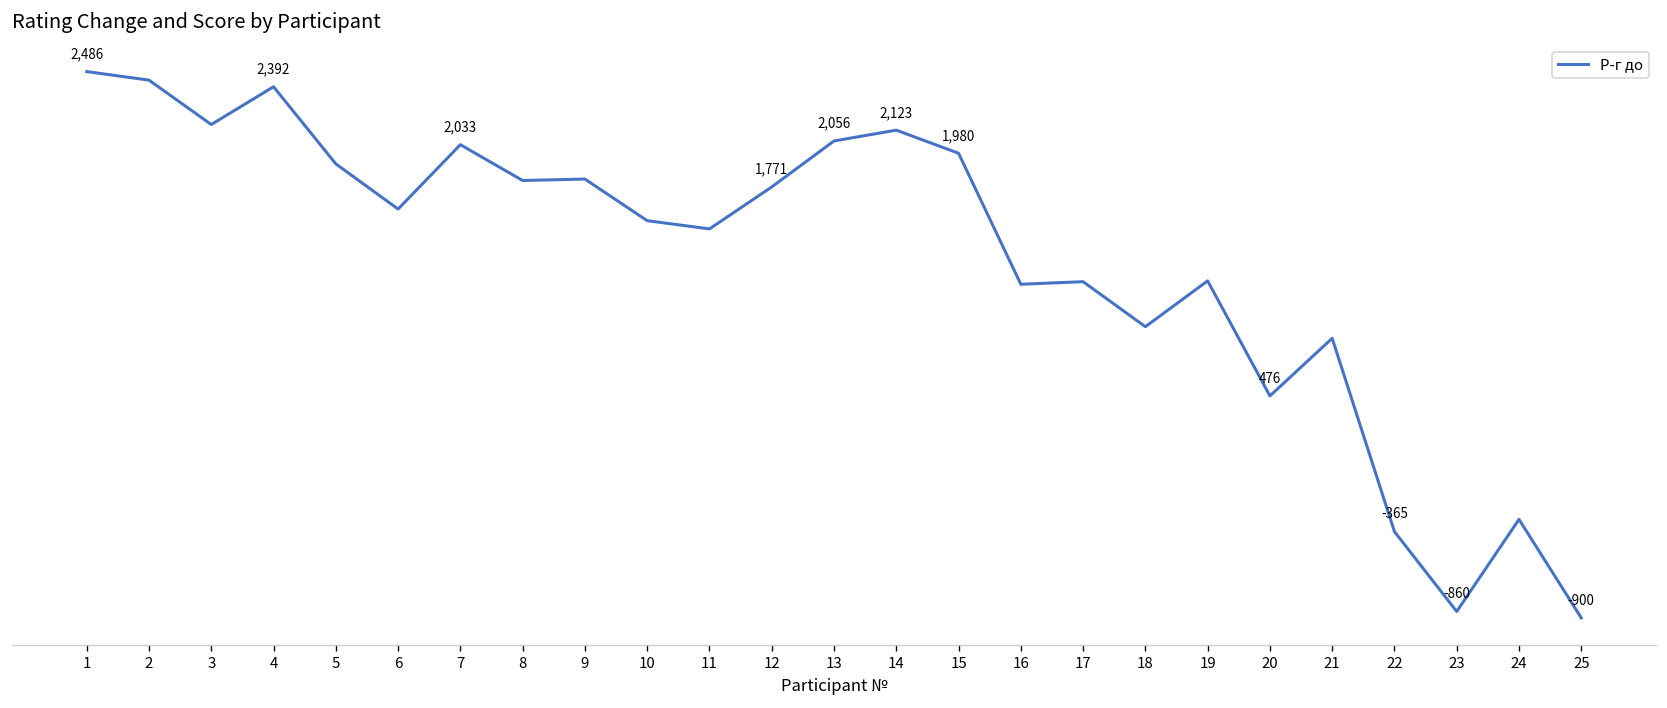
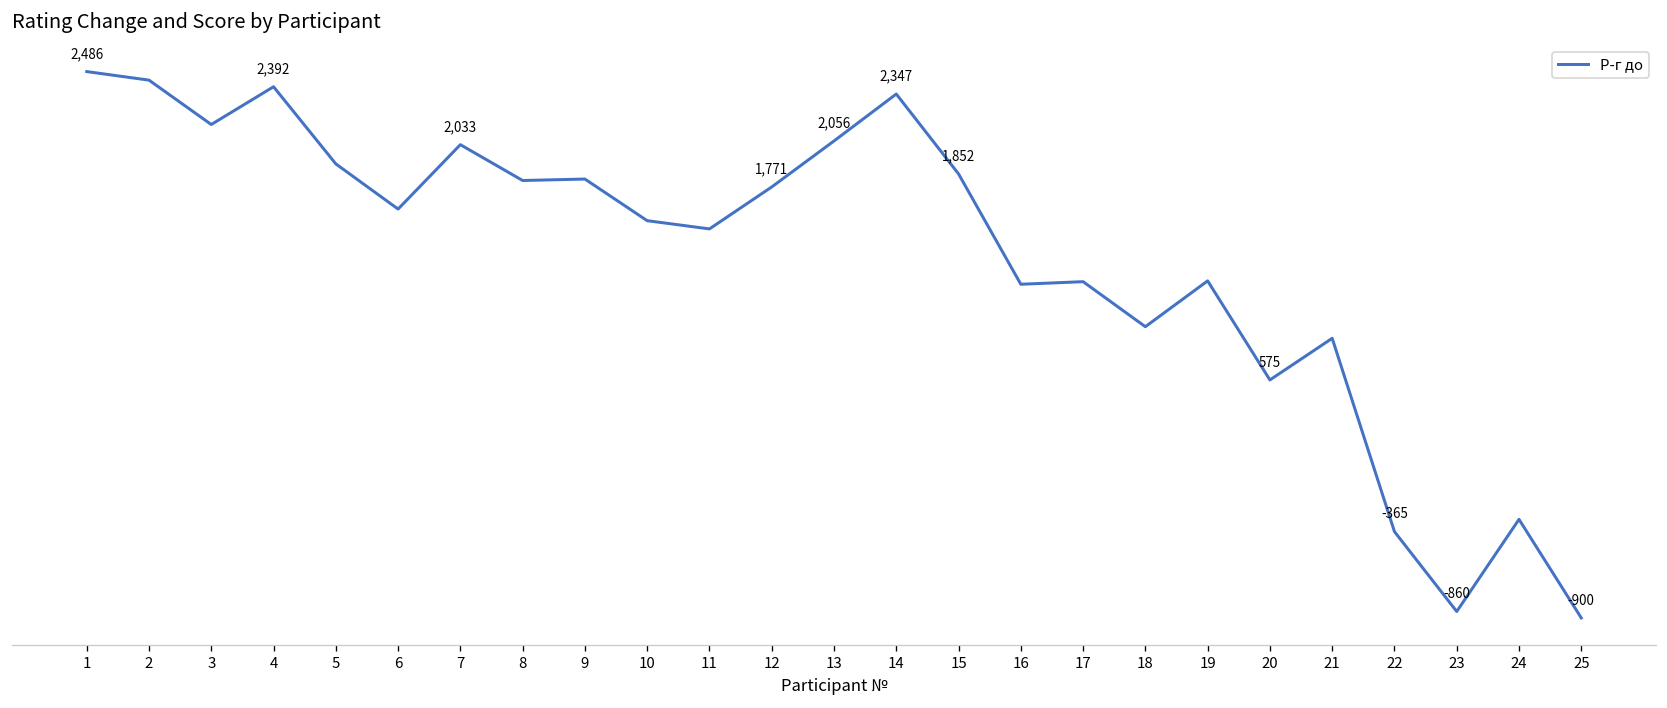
  {
    "1": "2,486",
    "4": "2,392",
    "7": "2,033",
    "12": "1,771",
    "13": "2,056",
-   "14": "2,123",
-   "15": "1,980",
-   "20": "476",
+   "14": "2,347",
+   "15": "1,852",
+   "20": "575",
    "22": "-365",
    "23": "-860",
    "25": "-900"
  }
